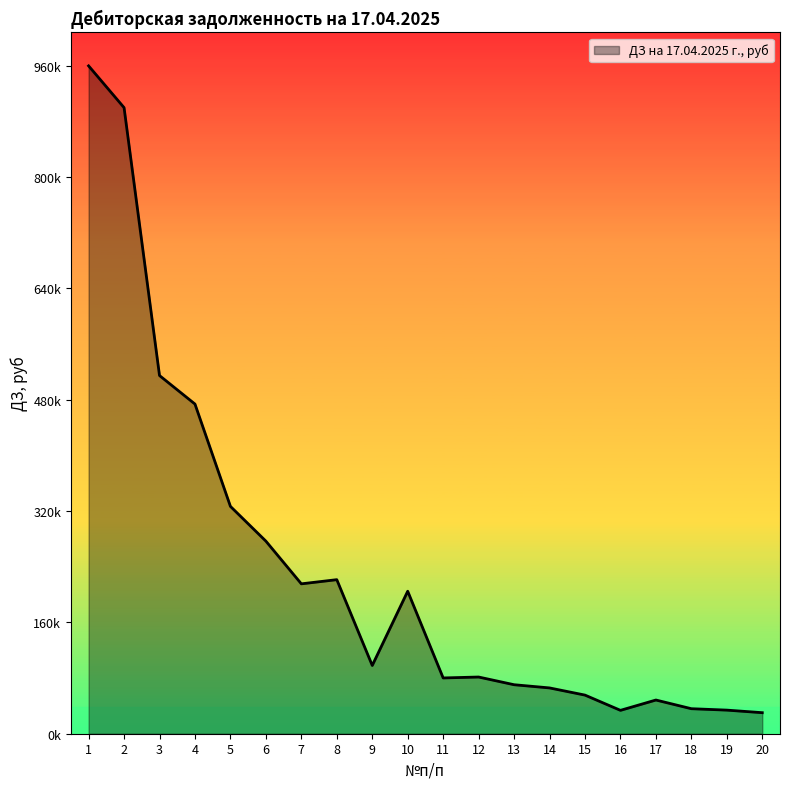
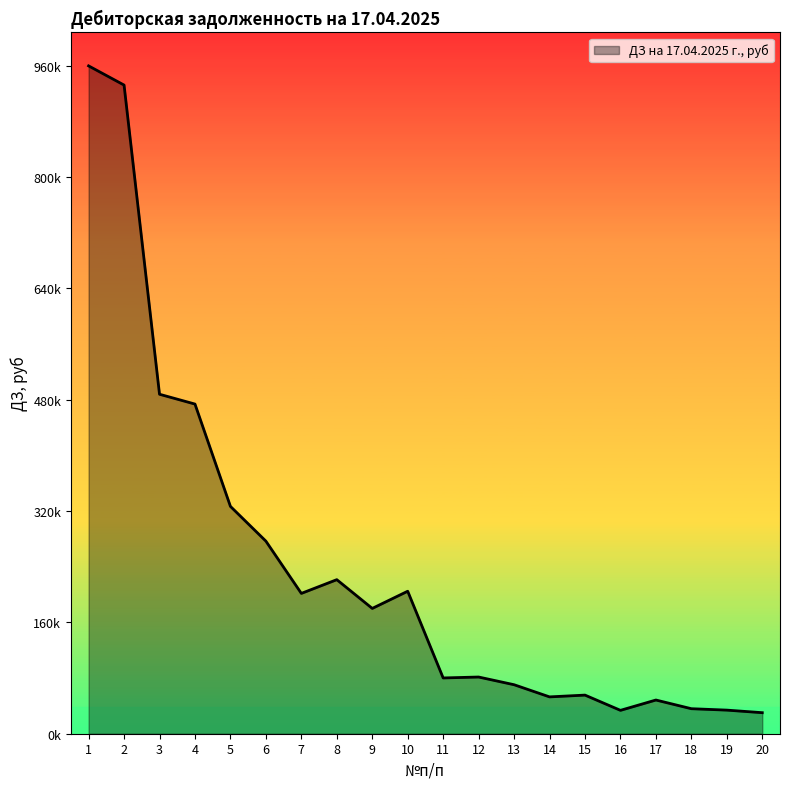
  {
    "1": 960000,
-   "2": 900000,
-   "3": 520000,
+   "2": 930000,
+   "3": 490000,
    "4": 470000,
    "5": 330000,
    "6": 280000,
-   "7": 220000,
+   "7": 200000,
    "8": 220000,
-   "9": 100000,
+   "9": 180000,
    "10": 200000,
    "11": 80000,
    "12": 80000,
    "13": 70000,
-   "14": 70000,
+   "14": 50000,
    "15": 60000,
    "17": 50000
  }
